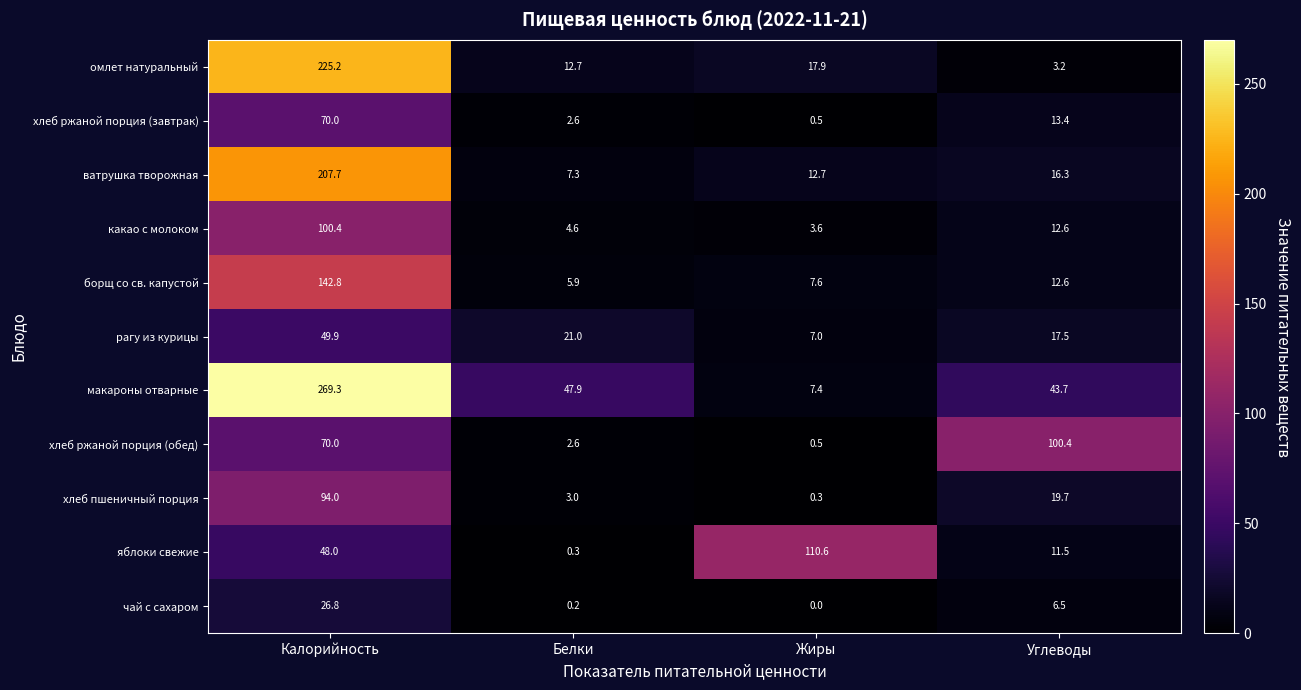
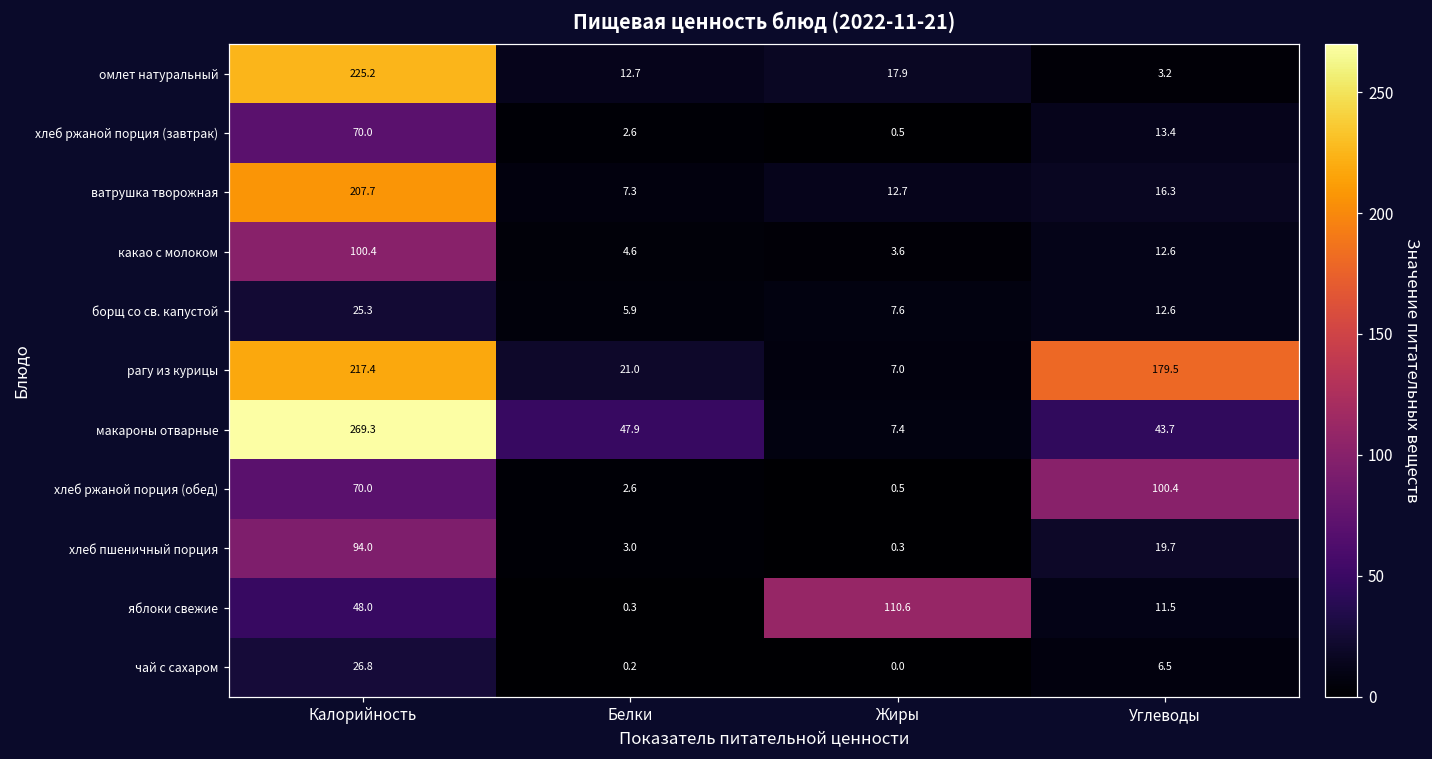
  {
    "омлет натуральный": {
      "Калорийность": 225.2,
      "Белки": 12.7,
      "Жиры": 17.9,
      "Углеводы": 3.2
    },
    "хлеб ржаной порция (завтрак)": {
      "Калорийность": 70.0,
      "Белки": 2.6,
      "Жиры": 0.5,
      "Углеводы": 13.4
    },
    "ватрушка творожная": {
      "Калорийность": 207.7,
      "Белки": 7.3,
      "Жиры": 12.7,
      "Углеводы": 16.3
    },
    "какао с молоком": {
      "Калорийность": 100.4,
      "Белки": 4.6,
      "Жиры": 3.6,
      "Углеводы": 12.6
    },
    "борщ со св. капустой": {
-     "Калорийность": 142.8,
+     "Калорийность": 25.3,
      "Белки": 5.9,
      "Жиры": 7.6,
      "Углеводы": 12.6
    },
    "рагу из курицы": {
-     "Калорийность": 49.9,
+     "Калорийность": 217.4,
      "Белки": 21.0,
      "Жиры": 7.0,
-     "Углеводы": 17.5
+     "Углеводы": 179.5
    },
    "макароны отварные": {
      "Калорийность": 269.3,
      "Белки": 47.9,
      "Жиры": 7.4,
      "Углеводы": 43.7
    },
    "хлеб ржаной порция (обед)": {
      "Калорийность": 70.0,
      "Белки": 2.6,
      "Жиры": 0.5,
      "Углеводы": 100.4
    },
    "хлеб пшеничный порция": {
      "Калорийность": 94.0,
      "Белки": 3.0,
      "Жиры": 0.3,
      "Углеводы": 19.7
    },
    "яблоки свежие": {
      "Калорийность": 48.0,
      "Белки": 0.3,
      "Жиры": 110.6,
      "Углеводы": 11.5
    },
    "чай с сахаром": {
      "Калорийность": 26.8,
      "Белки": 0.2,
      "Жиры": 0.0,
      "Углеводы": 6.5
    }
  }
